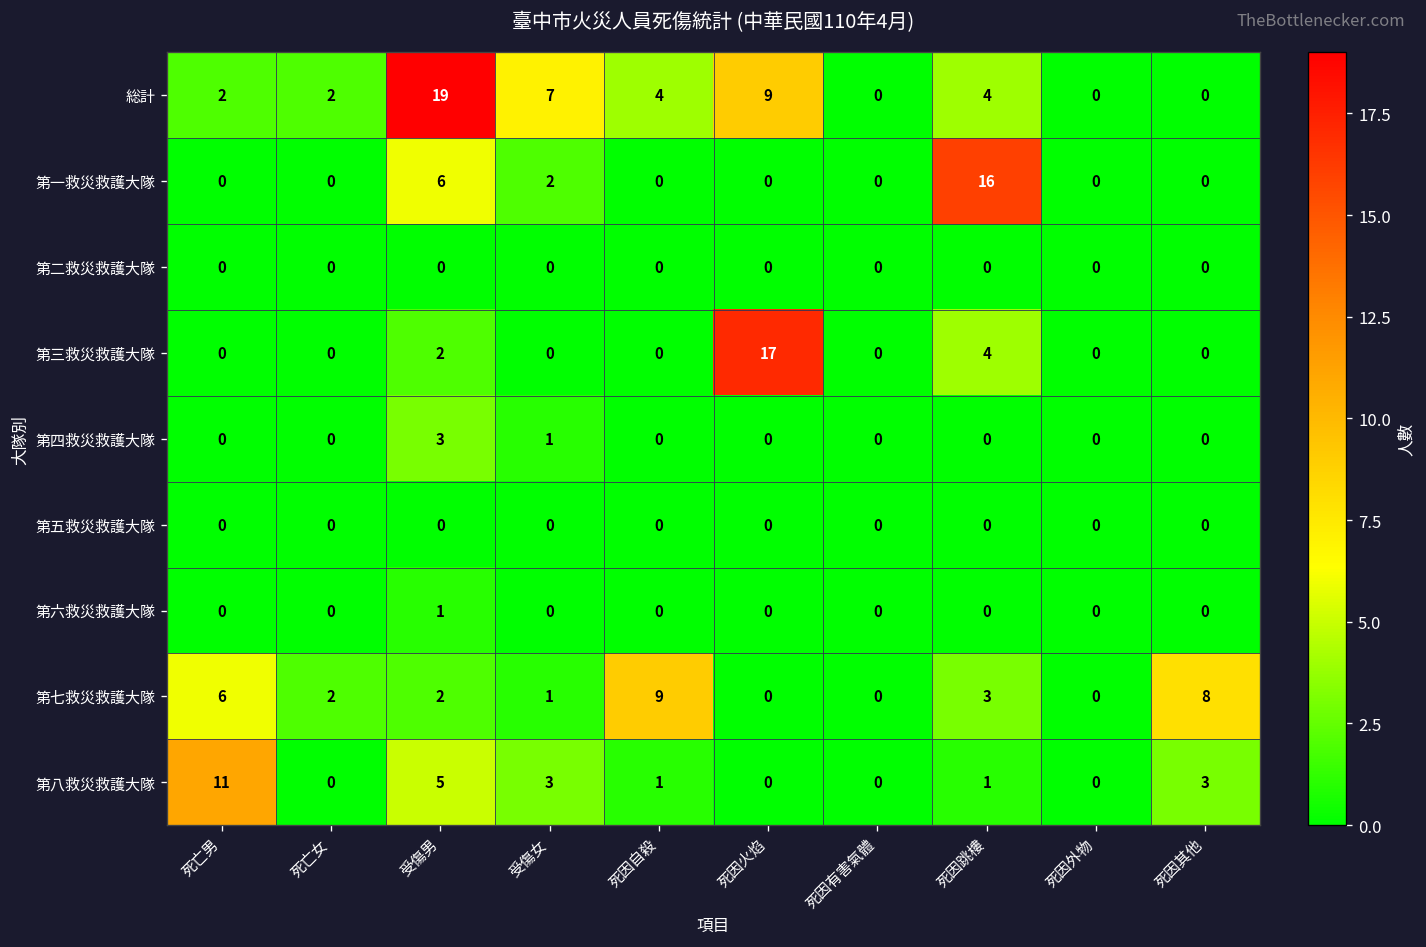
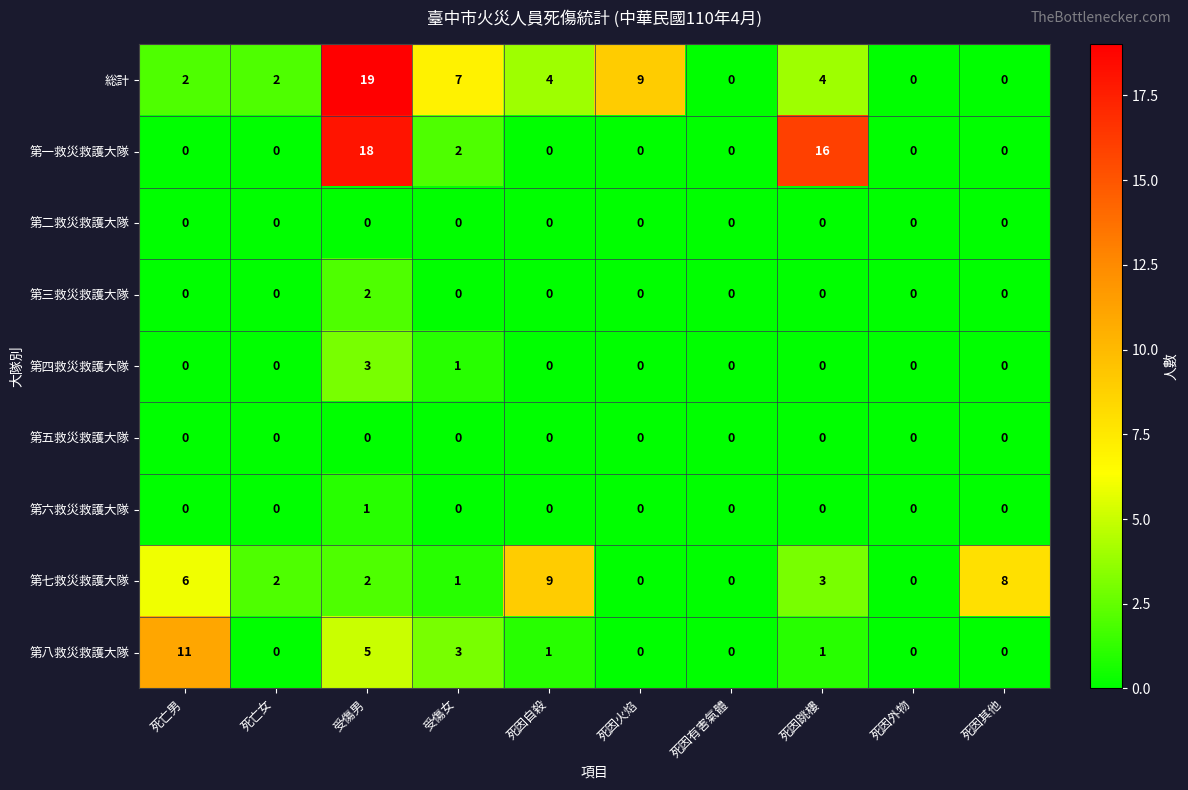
  {
    "総計": {
      "死亡男": 2,
      "死亡女": 2,
      "受傷男": 19,
      "受傷女": 7,
      "死因自殺": 4,
      "死因火焰": 9,
      "死因有害氣體": 0,
      "死因跳樓": 4,
      "死因外物": 0,
      "死因其他": 0
    },
    "第一救災救護大隊": {
      "死亡男": 0,
      "死亡女": 0,
-     "受傷男": 6,
+     "受傷男": 18,
      "受傷女": 2,
      "死因自殺": 0,
      "死因火焰": 0,
      "死因有害氣體": 0,
      "死因跳樓": 16,
      "死因外物": 0,
      "死因其他": 0
    },
    "第二救災救護大隊": {
      "死亡男": 0,
      "死亡女": 0,
      "受傷男": 0,
      "受傷女": 0,
      "死因自殺": 0,
      "死因火焰": 0,
      "死因有害氣體": 0,
      "死因跳樓": 0,
      "死因外物": 0,
      "死因其他": 0
    },
    "第三救災救護大隊": {
      "死亡男": 0,
      "死亡女": 0,
      "受傷男": 2,
      "受傷女": 0,
      "死因自殺": 0,
-     "死因火焰": 17,
+     "死因火焰": 0,
      "死因有害氣體": 0,
-     "死因跳樓": 4,
+     "死因跳樓": 0,
      "死因外物": 0,
      "死因其他": 0
    },
    "第四救災救護大隊": {
      "死亡男": 0,
      "死亡女": 0,
      "受傷男": 3,
      "受傷女": 1,
      "死因自殺": 0,
      "死因火焰": 0,
      "死因有害氣體": 0,
      "死因跳樓": 0,
      "死因外物": 0,
      "死因其他": 0
    },
    "第五救災救護大隊": {
      "死亡男": 0,
      "死亡女": 0,
      "受傷男": 0,
      "受傷女": 0,
      "死因自殺": 0,
      "死因火焰": 0,
      "死因有害氣體": 0,
      "死因跳樓": 0,
      "死因外物": 0,
      "死因其他": 0
    },
    "第六救災救護大隊": {
      "死亡男": 0,
      "死亡女": 0,
      "受傷男": 1,
      "受傷女": 0,
      "死因自殺": 0,
      "死因火焰": 0,
      "死因有害氣體": 0,
      "死因跳樓": 0,
      "死因外物": 0,
      "死因其他": 0
    },
    "第七救災救護大隊": {
      "死亡男": 6,
      "死亡女": 2,
      "受傷男": 2,
      "受傷女": 1,
      "死因自殺": 9,
      "死因火焰": 0,
      "死因有害氣體": 0,
      "死因跳樓": 3,
      "死因外物": 0,
      "死因其他": 8
    },
    "第八救災救護大隊": {
      "死亡男": 11,
      "死亡女": 0,
      "受傷男": 5,
      "受傷女": 3,
      "死因自殺": 1,
      "死因火焰": 0,
      "死因有害氣體": 0,
      "死因跳樓": 1,
      "死因外物": 0,
-     "死因其他": 3
+     "死因其他": 0
    }
  }
